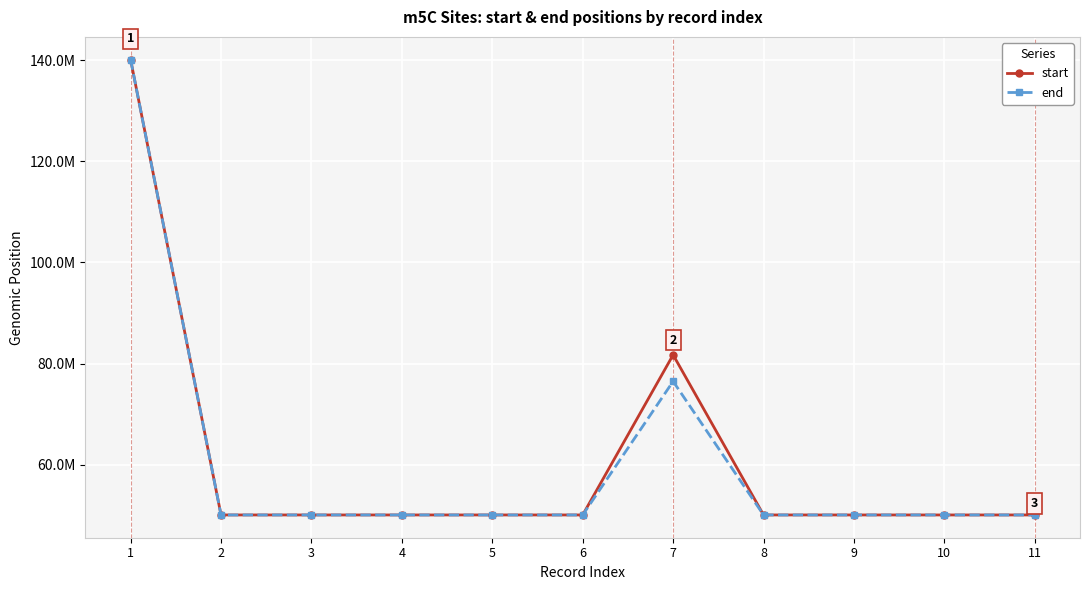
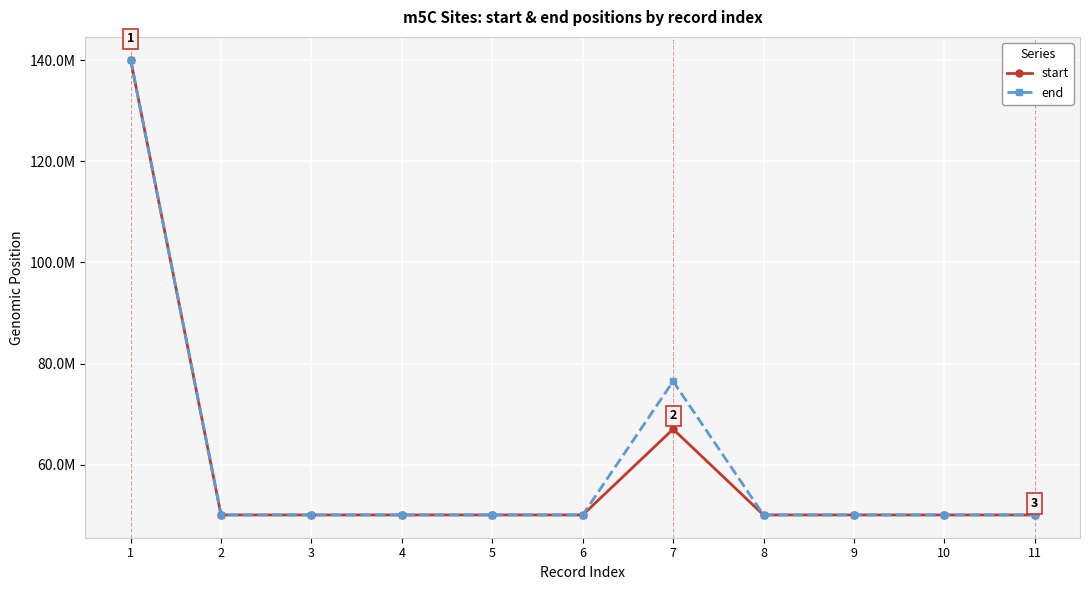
  {
    "start": {
-     "7": 82000000
+     "7": 67000000
    },
    "end": {
      "7": 76000000
    }
  }
